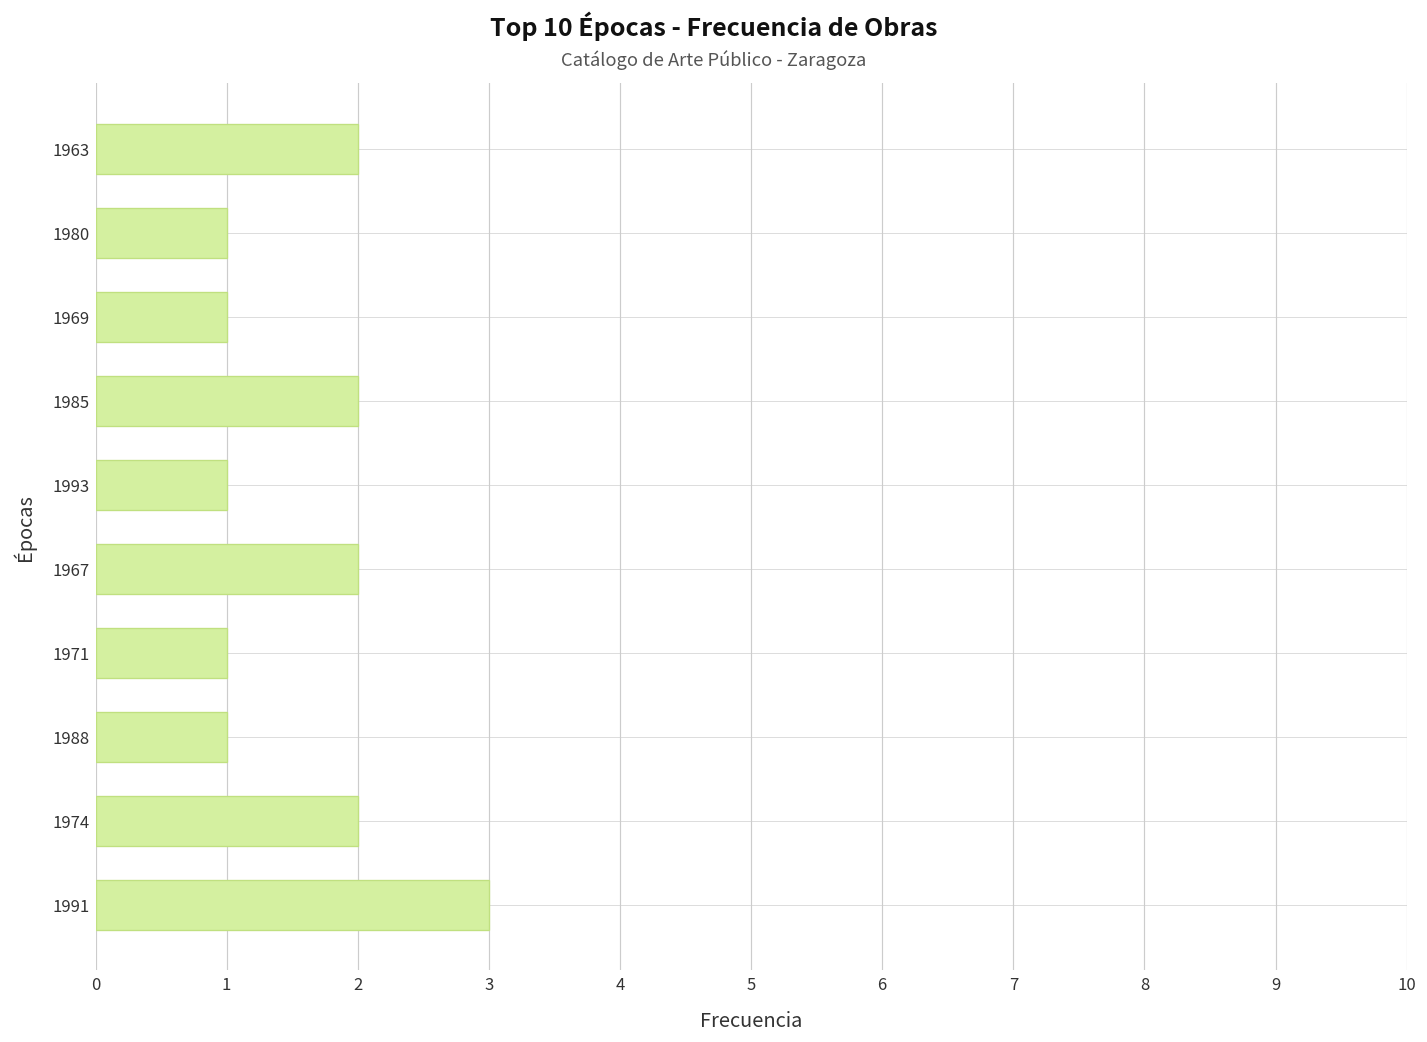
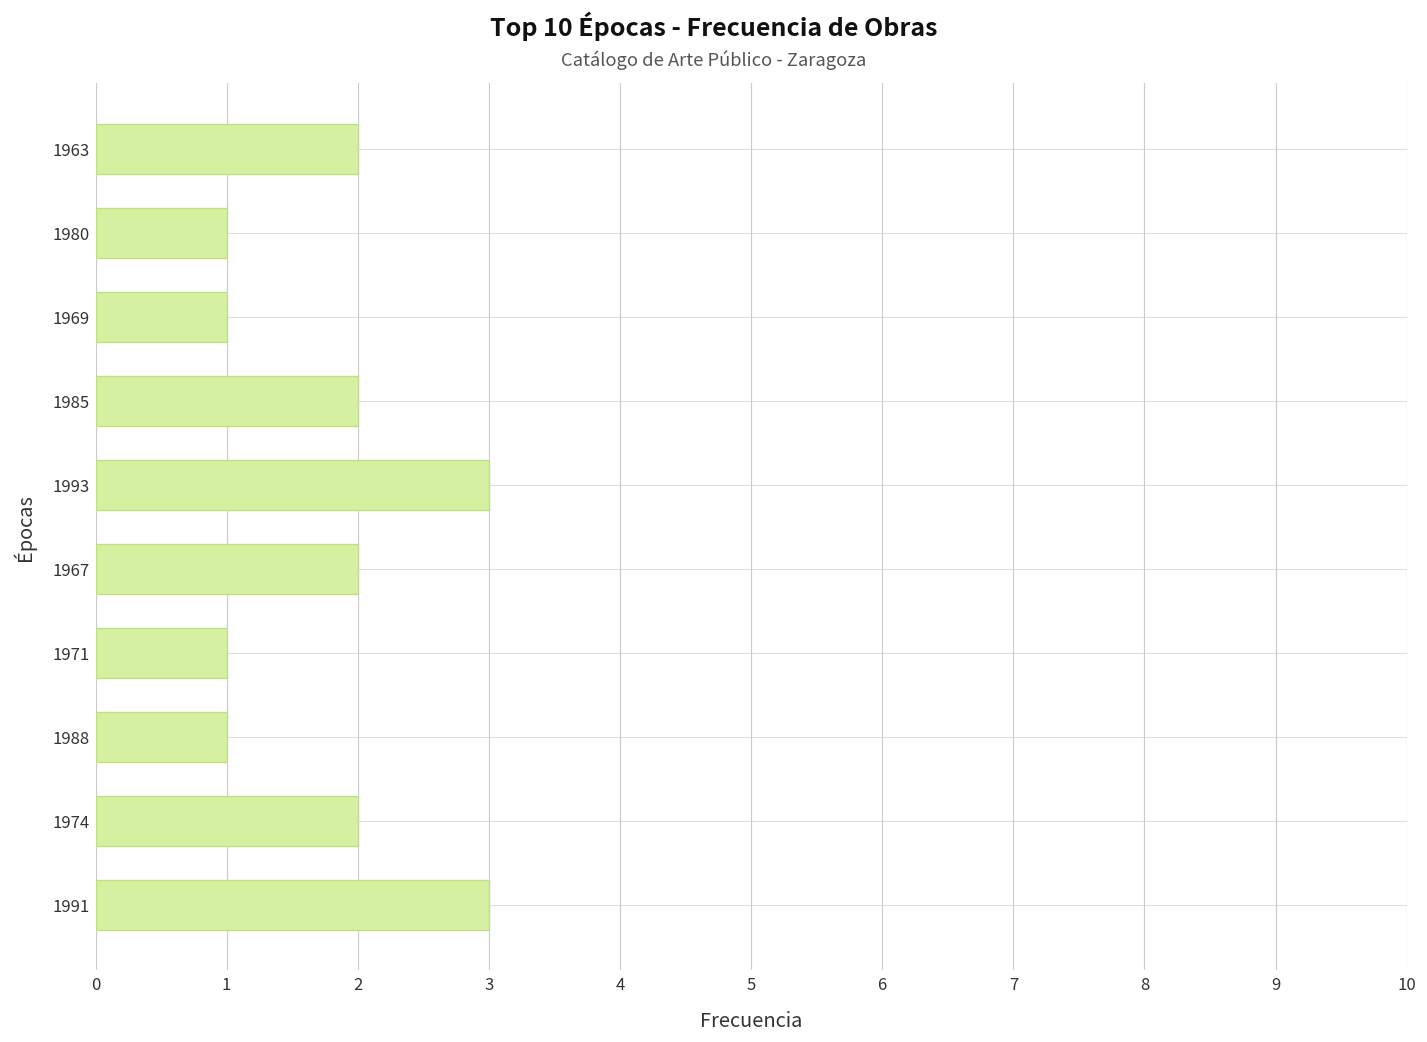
  {
    "1963": 2,
    "1980": 1,
    "1969": 1,
    "1985": 2,
-   "1993": 1,
+   "1993": 3,
    "1967": 2,
    "1971": 1,
    "1988": 1,
    "1974": 2,
    "1991": 3
  }
